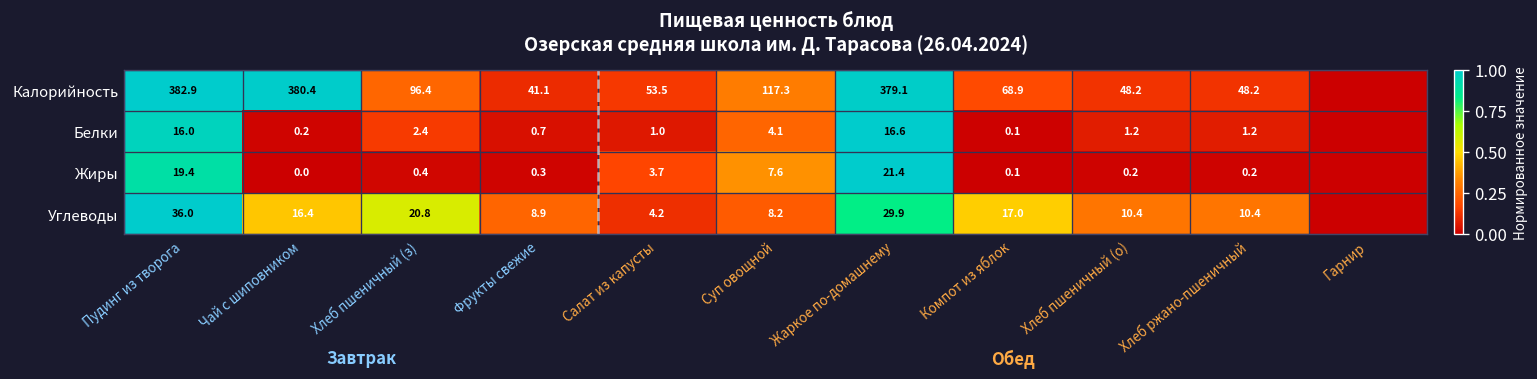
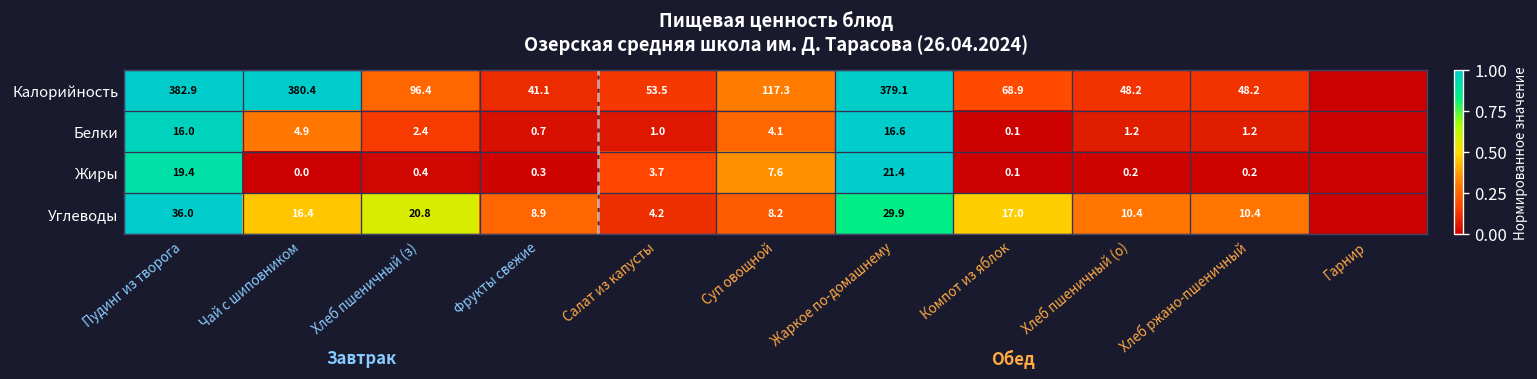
  {
    "Калорийность": {
      "Пудинг из творога": 382.9,
      "Чай с шиповником": 380.4,
      "Хлеб пшеничный (з)": 96.4,
      "Фрукты свежие": 41.1,
      "Салат из капусты": 53.5,
      "Суп овощной": 117.3,
      "Жаркое по-домашнему": 379.1,
      "Компот из яблок": 68.9,
      "Хлеб пшеничный (о)": 48.2,
      "Хлеб ржано-пшеничный": 48.2
    },
    "Белки": {
      "Пудинг из творога": 16.0,
-     "Чай с шиповником": 0.2,
+     "Чай с шиповником": 4.9,
      "Хлеб пшеничный (з)": 2.4,
      "Фрукты свежие": 0.7,
      "Салат из капусты": 1.0,
      "Суп овощной": 4.1,
      "Жаркое по-домашнему": 16.6,
      "Компот из яблок": 0.1,
      "Хлеб пшеничный (о)": 1.2,
      "Хлеб ржано-пшеничный": 1.2
    },
    "Жиры": {
      "Пудинг из творога": 19.4,
      "Чай с шиповником": 0.0,
      "Хлеб пшеничный (з)": 0.4,
      "Фрукты свежие": 0.3,
      "Салат из капусты": 3.7,
      "Суп овощной": 7.6,
      "Жаркое по-домашнему": 21.4,
      "Компот из яблок": 0.1,
      "Хлеб пшеничный (о)": 0.2,
      "Хлеб ржано-пшеничный": 0.2
    },
    "Углеводы": {
      "Пудинг из творога": 36.0,
      "Чай с шиповником": 16.4,
      "Хлеб пшеничный (з)": 20.8,
      "Фрукты свежие": 8.9,
      "Салат из капусты": 4.2,
      "Суп овощной": 8.2,
      "Жаркое по-домашнему": 29.9,
      "Компот из яблок": 17.0,
      "Хлеб пшеничный (о)": 10.4,
      "Хлеб ржано-пшеничный": 10.4
    }
  }
